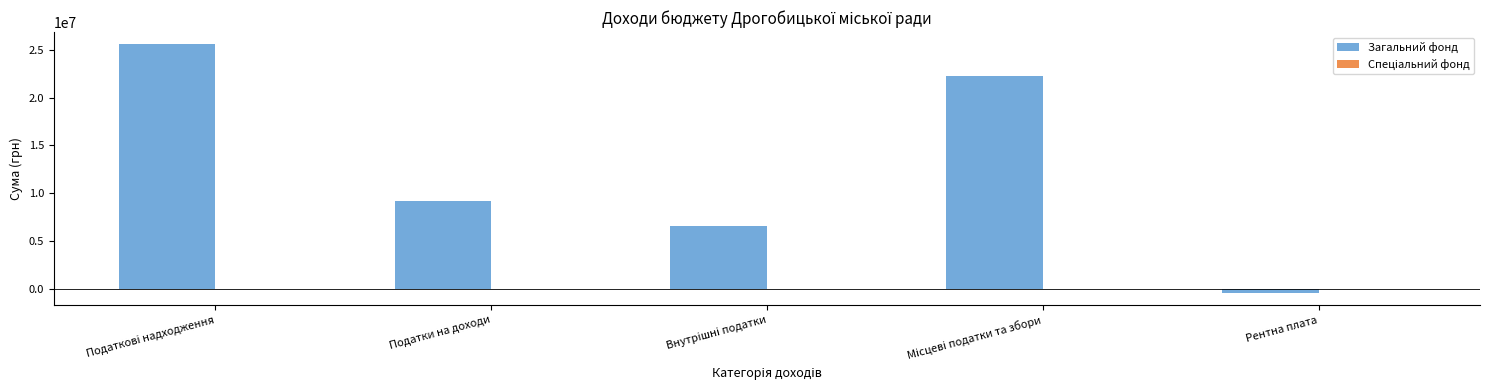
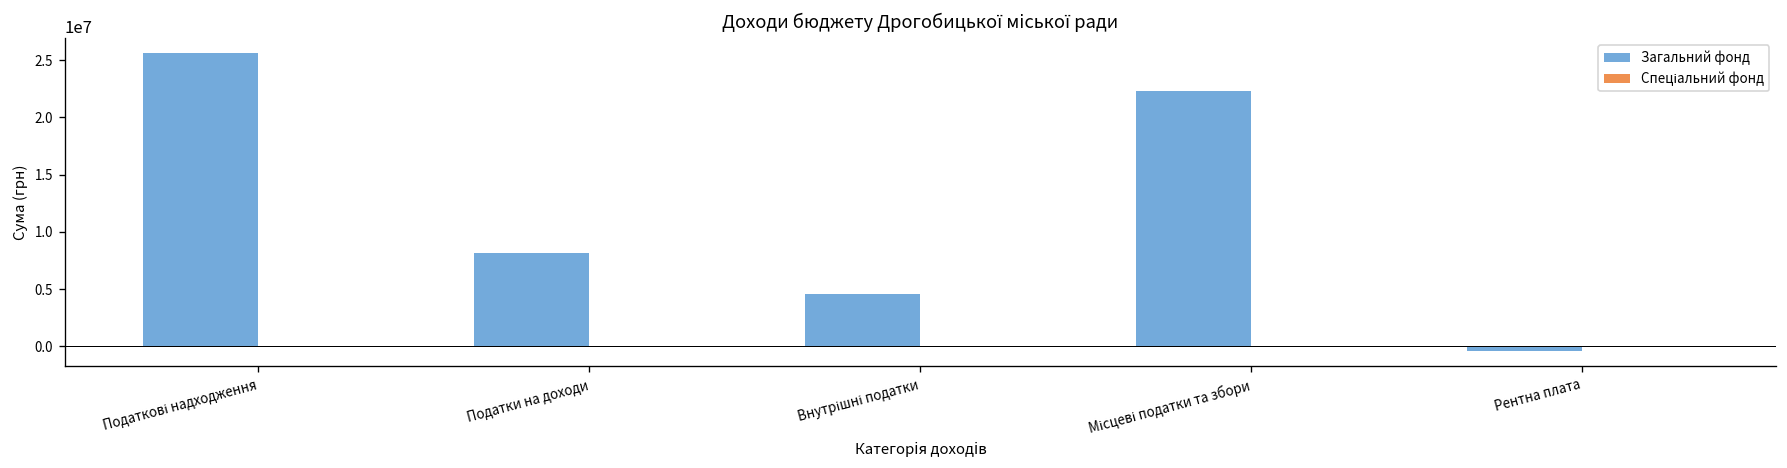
  {
    "Загальний фонд": {
      "Податкові надходження": 26000000,
-     "Податки на доходи": 9000000,
-     "Внутрішні податки": 7000000,
+     "Податки на доходи": 8000000,
+     "Внутрішні податки": 5000000,
      "Місцеві податки та збори": 22000000,
      "Рентна плата": 0
    },
    "Спеціальний фонд": {
      "Податкові надходження": 0,
      "Податки на доходи": 0,
      "Внутрішні податки": 0,
      "Місцеві податки та збори": 0,
      "Рентна плата": 0
    }
  }
